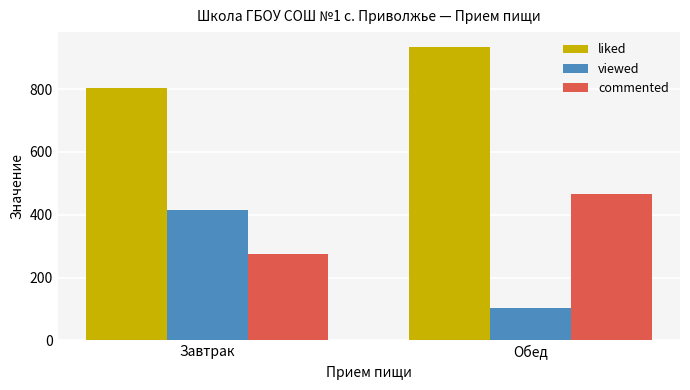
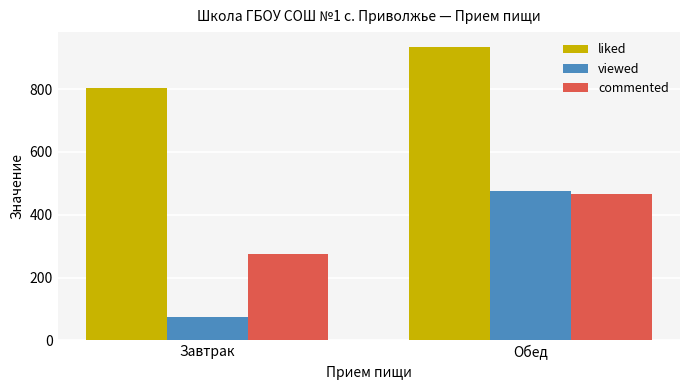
  {
    "liked": {
      "Завтрак": 800,
      "Обед": 930
    },
    "viewed": {
-     "Завтрак": 420,
-     "Обед": 100
+     "Завтрак": 70,
+     "Обед": 480
    },
    "commented": {
      "Завтрак": 280,
      "Обед": 470
    }
  }
